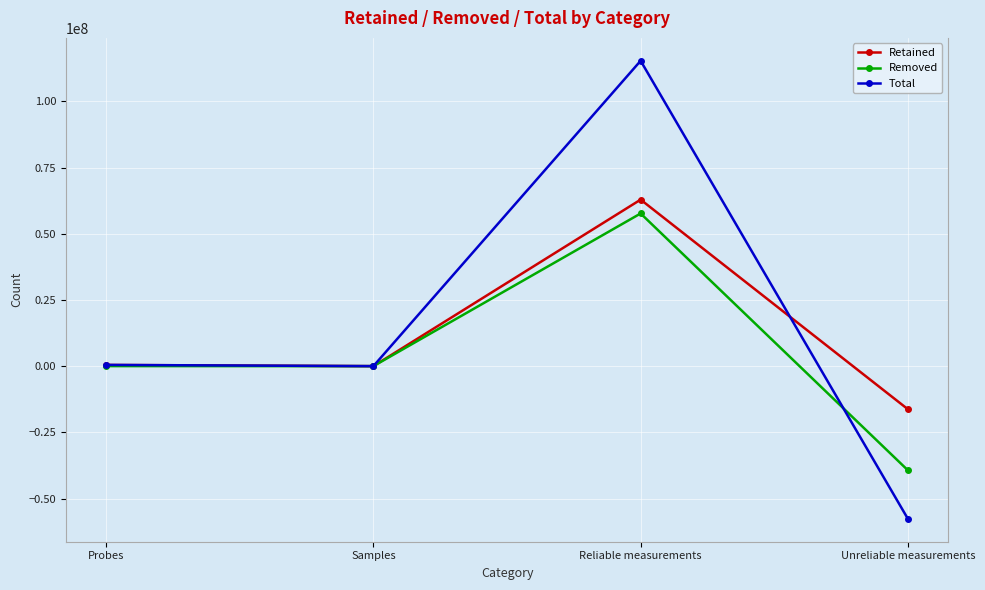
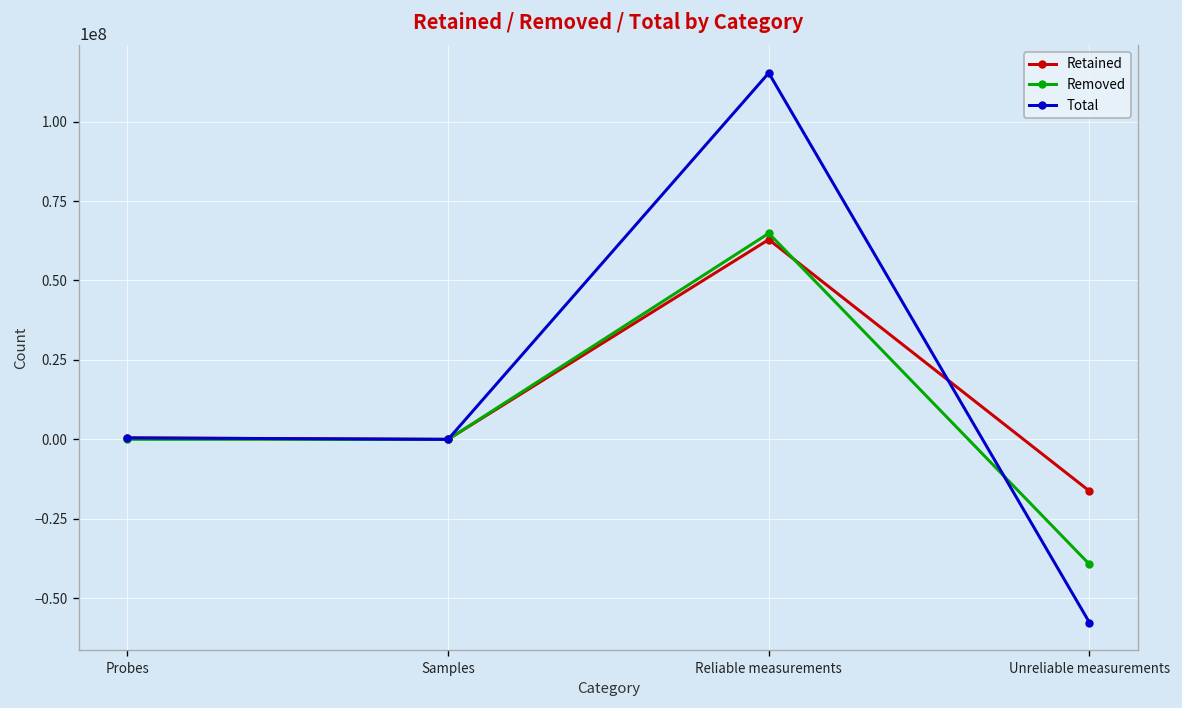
  {
    "Retained": {
      "Reliable measurements": 63000000,
      "Unreliable measurements": -16000000
    },
    "Removed": {
-     "Reliable measurements": 58000000,
+     "Reliable measurements": 65000000,
      "Unreliable measurements": -39000000
    },
    "Total": {
      "Reliable measurements": 115000000,
      "Unreliable measurements": -58000000
    }
  }
